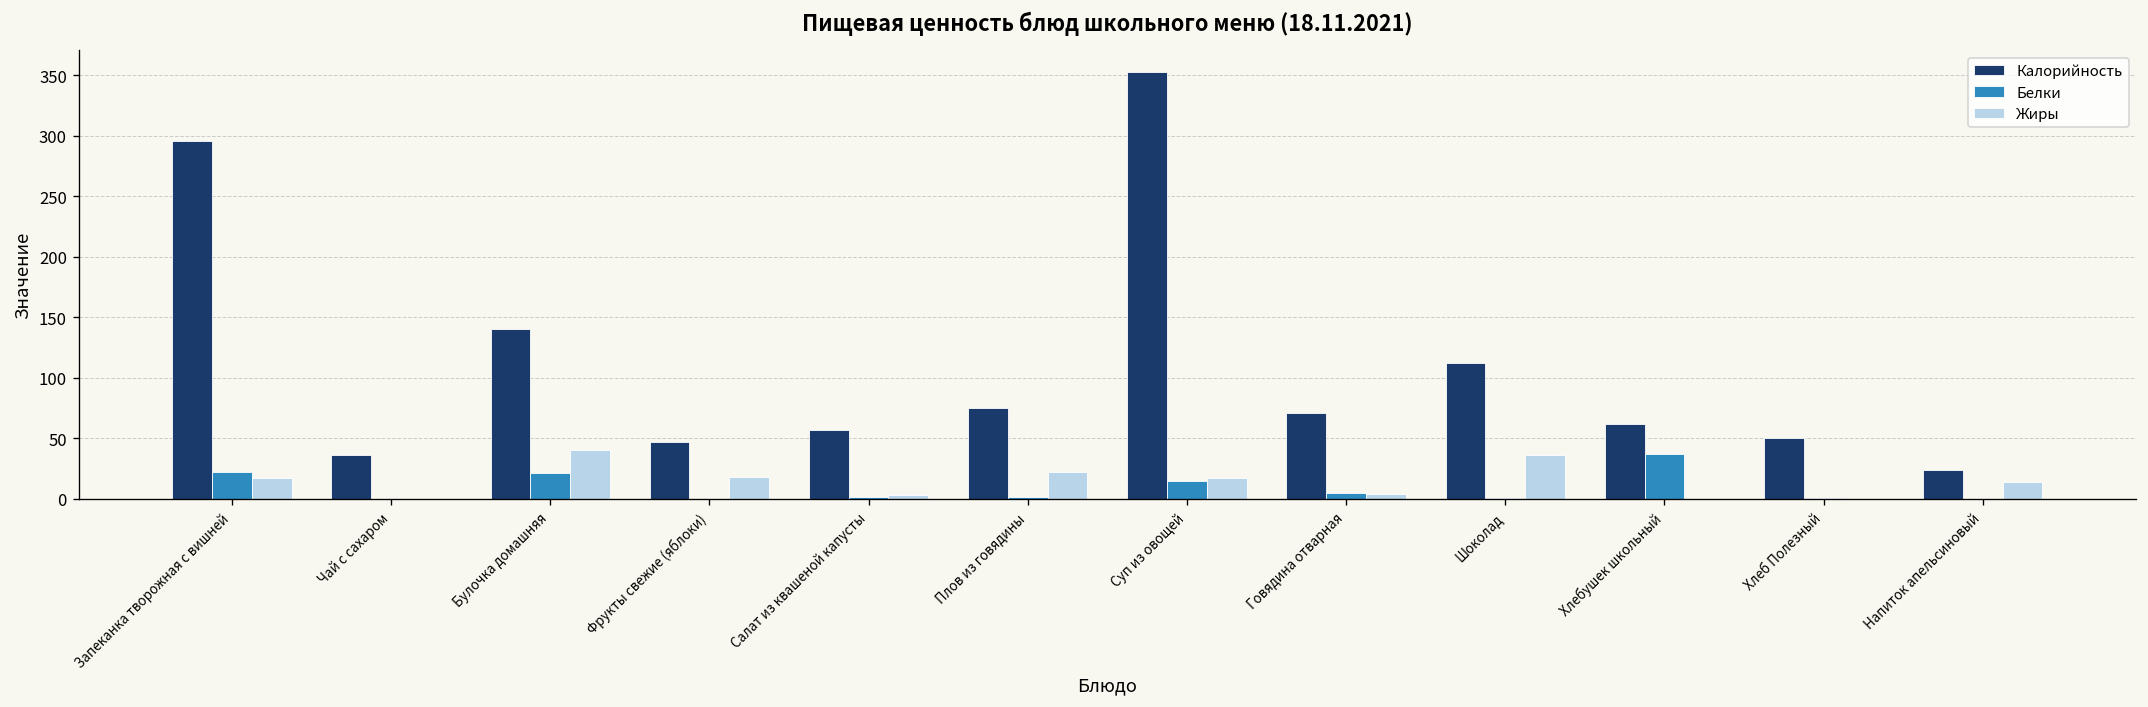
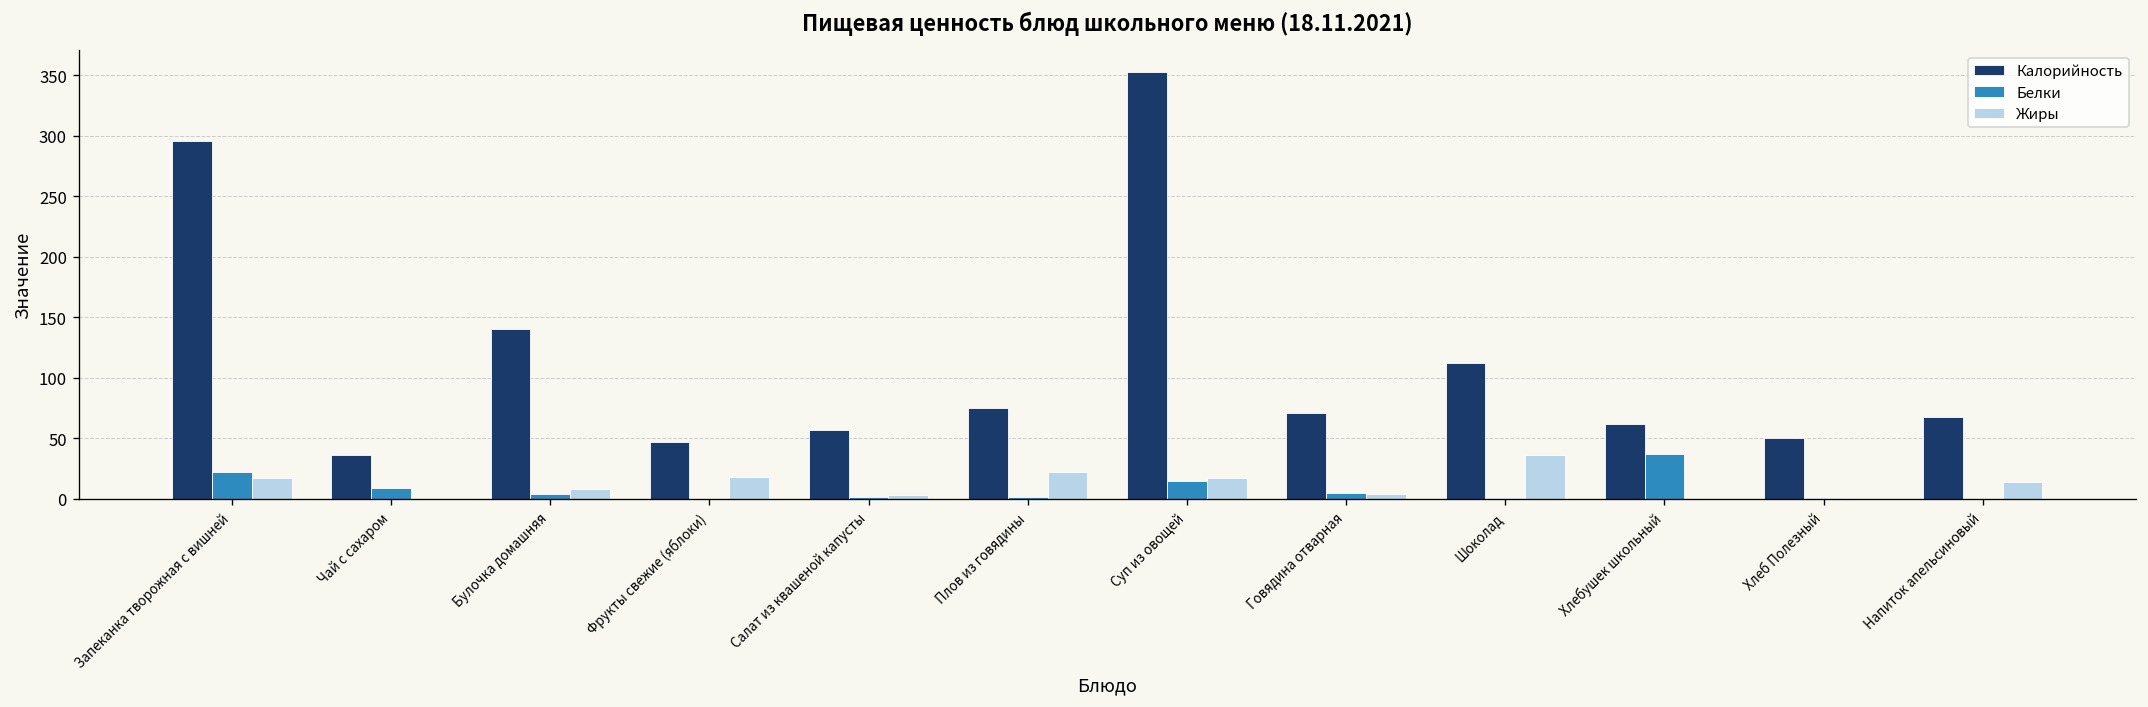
  {
    "Калорийность": {
      "Запеканка творожная с вишней": 296,
      "Чай с сахаром": 36,
      "Булочка домашняя": 140,
      "Фрукты свежие (яблоки)": 47,
      "Салат из квашеной капусты": 57,
      "Плов из говядины": 75,
      "Суп из овощей": 353,
      "Говядина отварная": 71,
      "Шоколад": 112,
      "Хлебушек школьный": 62,
      "Хлеб Полезный": 50,
-     "Напиток апельсиновый": 24
+     "Напиток апельсиновый": 68
    },
    "Белки": {
      "Запеканка творожная с вишней": 22,
-     "Чай с сахаром": 0,
-     "Булочка домашняя": 22,
+     "Чай с сахаром": 9,
+     "Булочка домашняя": 4,
      "Фрукты свежие (яблоки)": 0,
      "Суп из овощей": 15,
      "Говядина отварная": 5,
      "Хлебушек школьный": 37
    },
    "Жиры": {
      "Запеканка творожная с вишней": 18,
      "Чай с сахаром": 0,
-     "Булочка домашняя": 41,
+     "Булочка домашняя": 8,
      "Фрукты свежие (яблоки)": 18,
      "Салат из квашеной капусты": 3,
      "Плов из говядины": 22,
      "Суп из овощей": 17,
      "Говядина отварная": 4,
      "Шоколад": 37,
      "Напиток апельсиновый": 14
    }
  }
